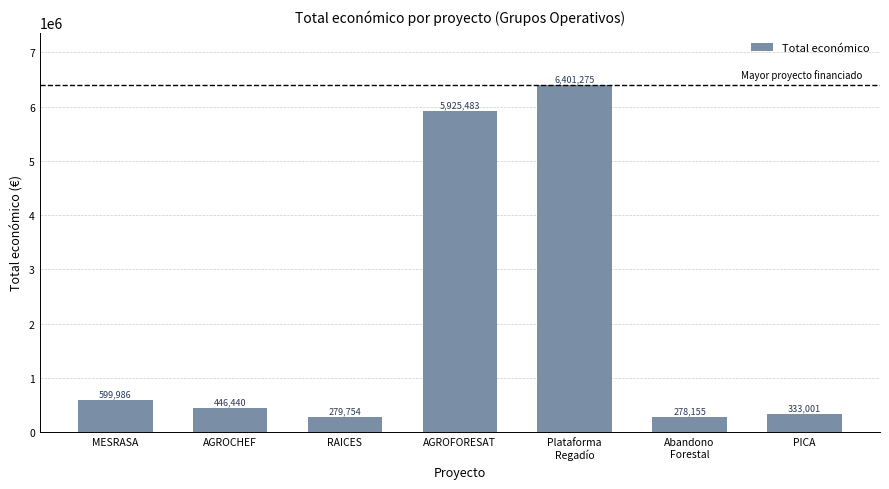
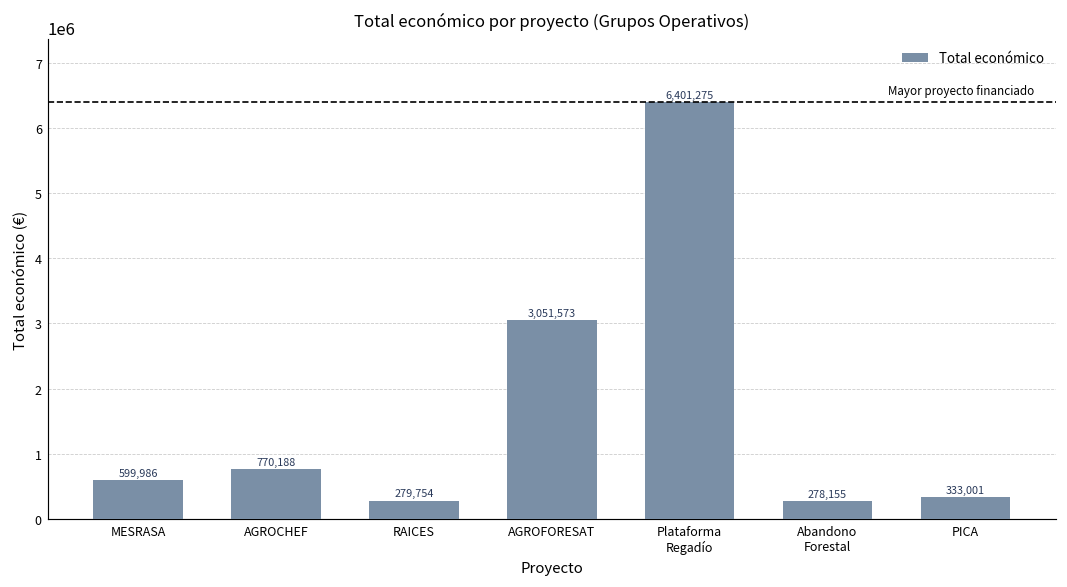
  {
    "MESRASA": "599,986",
-   "AGROCHEF": "446,440",
+   "AGROCHEF": "770,188",
    "RAICES": "279,754",
-   "AGROFORESAT": "5,925,483",
+   "AGROFORESAT": "3,051,573",
    "Plataforma Regadío": "6,401,275",
    "Abandono Forestal": "278,155",
    "PICA": "333,001"
  }
